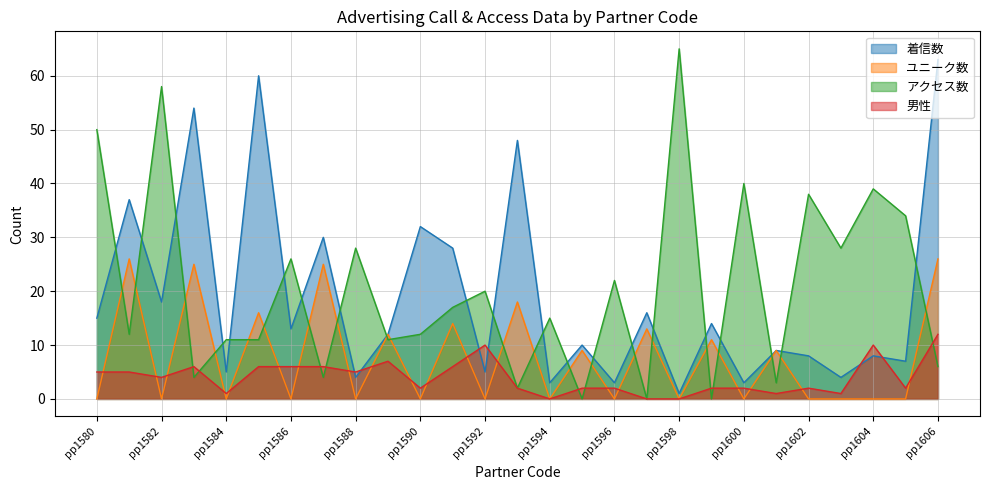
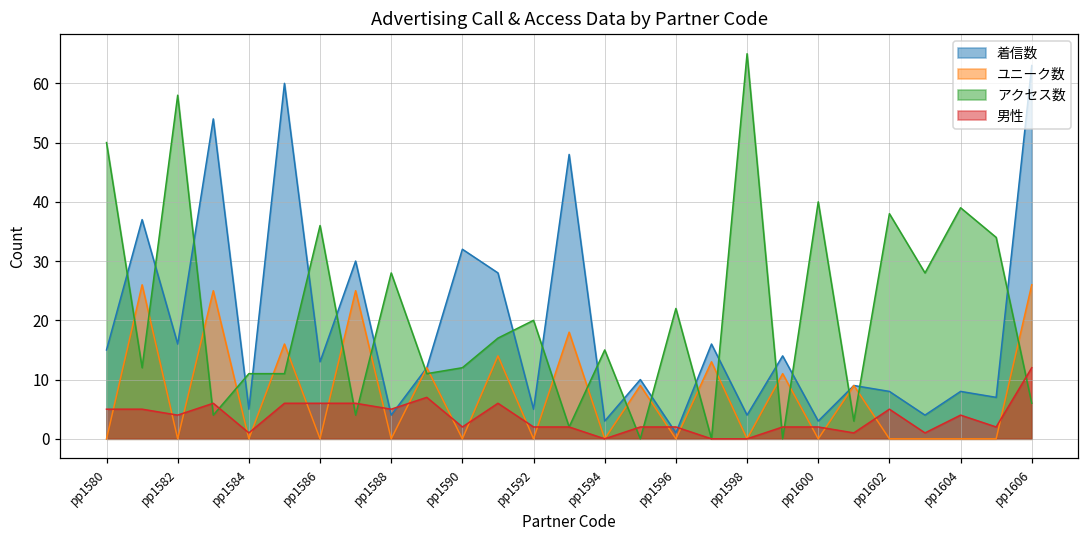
  {
    "着信数": {
      "pp1580": 15,
-     "pp1582": 18,
+     "pp1582": 16,
      "pp1584": 5,
      "pp1586": 13,
      "pp1588": 4,
      "pp1590": 32,
      "pp1592": 5,
      "pp1594": 3,
-     "pp1596": 3,
-     "pp1598": 1,
+     "pp1596": 1,
+     "pp1598": 4,
      "pp1600": 3,
      "pp1602": 8,
      "pp1604": 8
    },
    "ユニーク数": {
      "pp1580": 0,
      "pp1582": 0,
      "pp1584": 0,
      "pp1586": 0,
      "pp1588": 0,
      "pp1590": 0,
      "pp1592": 0,
      "pp1596": 0,
      "pp1600": 0,
      "pp1602": 0,
      "pp1604": 0,
      "pp1606": 26
    },
    "アクセス数": {
      "pp1580": 50,
      "pp1582": 58,
      "pp1584": 11,
-     "pp1586": 26,
+     "pp1586": 36,
      "pp1588": 28,
      "pp1590": 12,
      "pp1592": 20,
      "pp1594": 15,
      "pp1596": 22,
      "pp1598": 65,
      "pp1600": 40,
      "pp1602": 38,
      "pp1604": 39,
      "pp1606": 6
    },
    "男性": {
      "pp1580": 5,
      "pp1582": 4,
      "pp1584": 1,
      "pp1586": 6,
      "pp1588": 5,
      "pp1590": 2,
-     "pp1592": 10,
+     "pp1592": 2,
      "pp1596": 2,
      "pp1600": 2,
-     "pp1602": 2,
-     "pp1604": 10,
+     "pp1602": 5,
+     "pp1604": 4,
      "pp1606": 12
    }
  }
